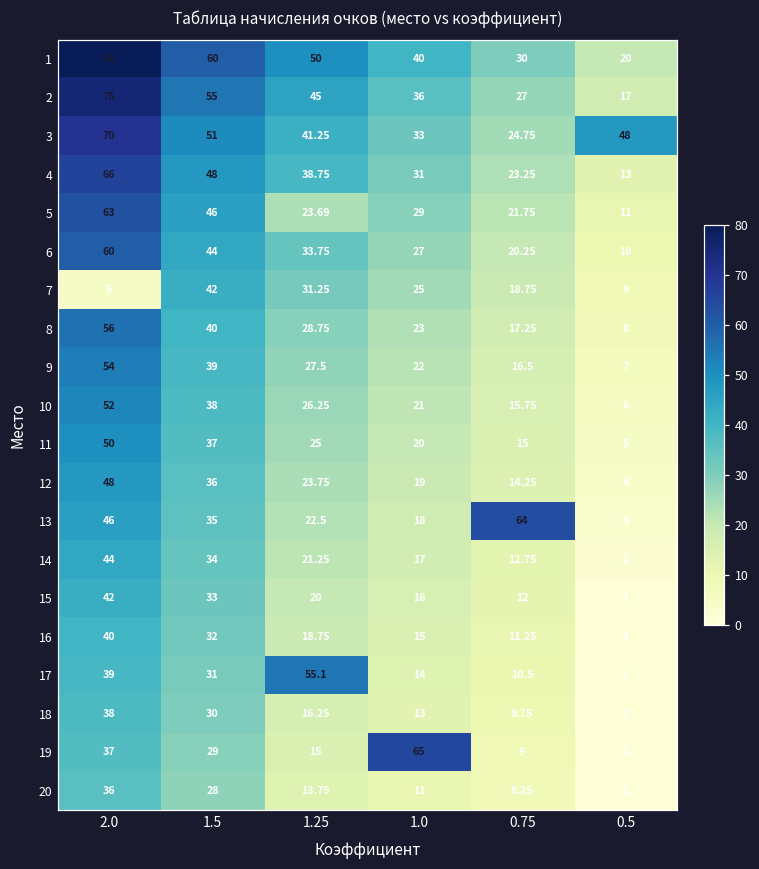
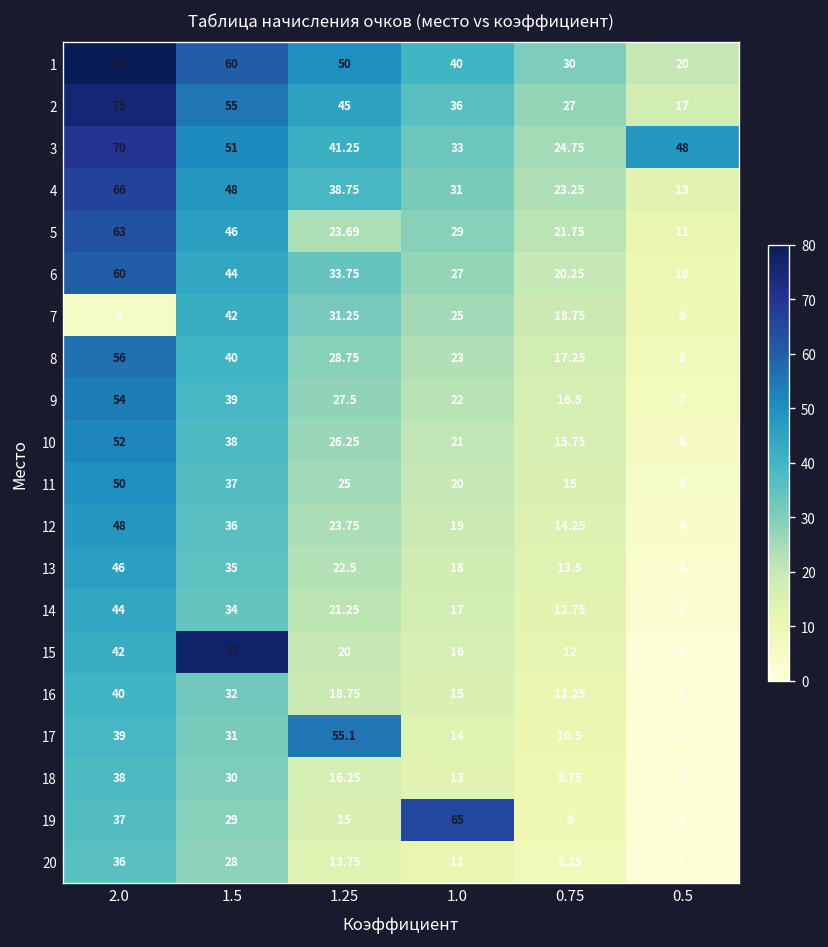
  {
    "1": {
      "1.5": 60,
      "1.25": 50,
      "1.0": 40,
      "0.75": 30,
      "0.5": 20
    },
    "2": {
      "2.0": 75,
      "1.5": 55,
      "1.25": 45,
      "1.0": 36,
      "0.75": 27,
      "0.5": 17
    },
    "3": {
      "2.0": 70,
      "1.5": 51,
      "1.25": 41.25,
      "1.0": 33,
      "0.75": 24.75,
      "0.5": 48
    },
    "4": {
      "2.0": 66,
      "1.5": 48,
      "1.25": 38.75,
      "1.0": 31,
      "0.75": 23.25,
      "0.5": 13
    },
    "5": {
      "2.0": 63,
      "1.5": 46,
      "1.25": 23.69,
      "1.0": 29,
      "0.75": 21.75,
      "0.5": 11
    },
    "6": {
      "2.0": 60,
      "1.5": 44,
      "1.25": 33.75,
      "1.0": 27,
      "0.75": 20.25,
      "0.5": 10
    },
    "7": {
      "2.0": 5,
      "1.5": 42,
      "1.25": 31.25,
      "1.0": 25,
      "0.75": 18.75,
      "0.5": 9
    },
    "8": {
      "2.0": 56,
      "1.5": 40,
      "1.25": 28.75,
      "1.0": 23,
      "0.75": 17.25,
      "0.5": 8
    },
    "9": {
      "2.0": 54,
      "1.5": 39,
      "1.25": 27.5,
      "1.0": 22,
      "0.75": 16.5,
      "0.5": 7
    },
    "10": {
      "2.0": 52,
      "1.5": 38,
      "1.25": 26.25,
      "1.0": 21,
      "0.75": 15.75,
      "0.5": 6
    },
    "11": {
      "2.0": 50,
      "1.5": 37,
      "1.25": 25,
      "1.0": 20,
      "0.75": 15,
      "0.5": 5
    },
    "12": {
      "2.0": 48,
      "1.5": 36,
      "1.25": 23.75,
      "1.0": 19,
      "0.75": 14.25,
      "0.5": 4
    },
    "13": {
      "2.0": 46,
      "1.5": 35,
      "1.25": 22.5,
      "1.0": 18,
-     "0.75": 64,
+     "0.75": 13.5,
      "0.5": 3
    },
    "14": {
      "2.0": 44,
      "1.5": 34,
      "1.25": 21.25,
      "1.0": 17,
      "0.75": 12.75
    },
    "15": {
      "2.0": 42,
-     "1.5": 33,
+     "1.5": 77,
      "1.25": 20,
      "1.0": 16,
      "0.75": 12
    },
    "16": {
      "2.0": 40,
      "1.5": 32,
      "1.25": 18.75,
      "1.0": 15,
      "0.75": 11.25
    },
    "17": {
      "2.0": 39,
      "1.5": 31,
      "1.25": 55.1,
      "1.0": 14,
      "0.75": 10.5
    },
    "18": {
      "2.0": 38,
      "1.5": 30,
      "1.25": 16.25,
      "1.0": 13,
      "0.75": 9.75
    },
    "19": {
      "2.0": 37,
      "1.5": 29,
      "1.25": 15,
      "1.0": 65,
      "0.75": 9
    },
    "20": {
      "2.0": 36,
      "1.5": 28,
      "1.25": 13.75,
      "1.0": 11,
      "0.75": 8.25
    }
  }
